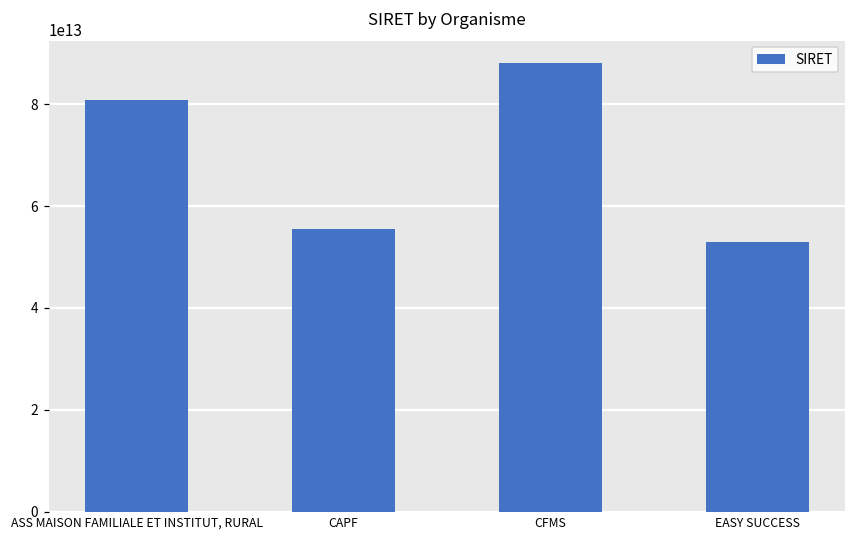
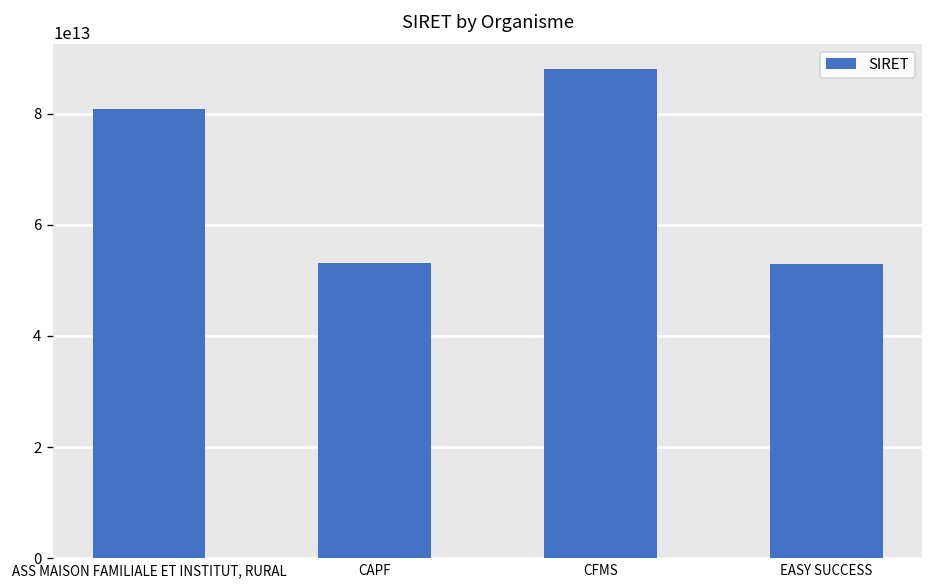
  {
    "ASS MAISON FAMILIALE ET INSTITUT, RURAL": 81000000000000,
-   "CAPF": 55000000000000,
+   "CAPF": 53000000000000,
    "CFMS": 88000000000000,
    "EASY SUCCESS": 53000000000000
  }
